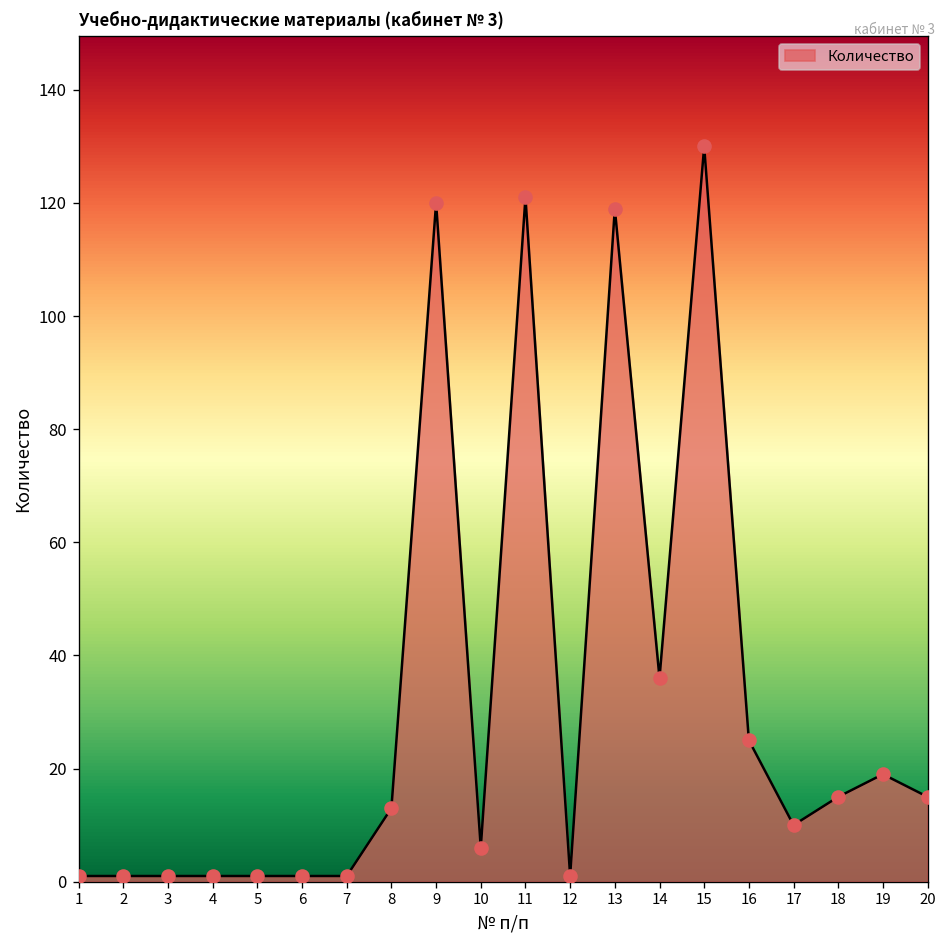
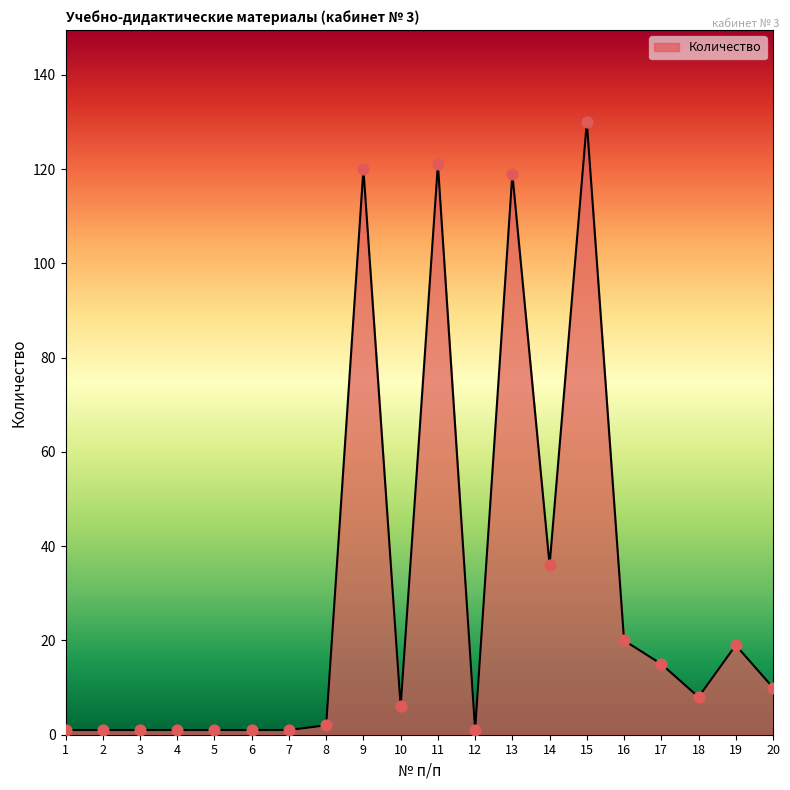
  {
    "1": 1,
    "2": 1,
    "3": 1,
    "4": 1,
    "5": 1,
    "6": 1,
    "7": 1,
-   "8": 13,
+   "8": 2,
    "9": 120,
    "10": 6,
    "11": 121,
    "12": 1,
    "13": 119,
    "14": 36,
    "15": 130,
-   "16": 25,
-   "17": 10,
-   "18": 15,
+   "16": 20,
+   "17": 15,
+   "18": 8,
    "19": 19,
-   "20": 15
+   "20": 10
  }
